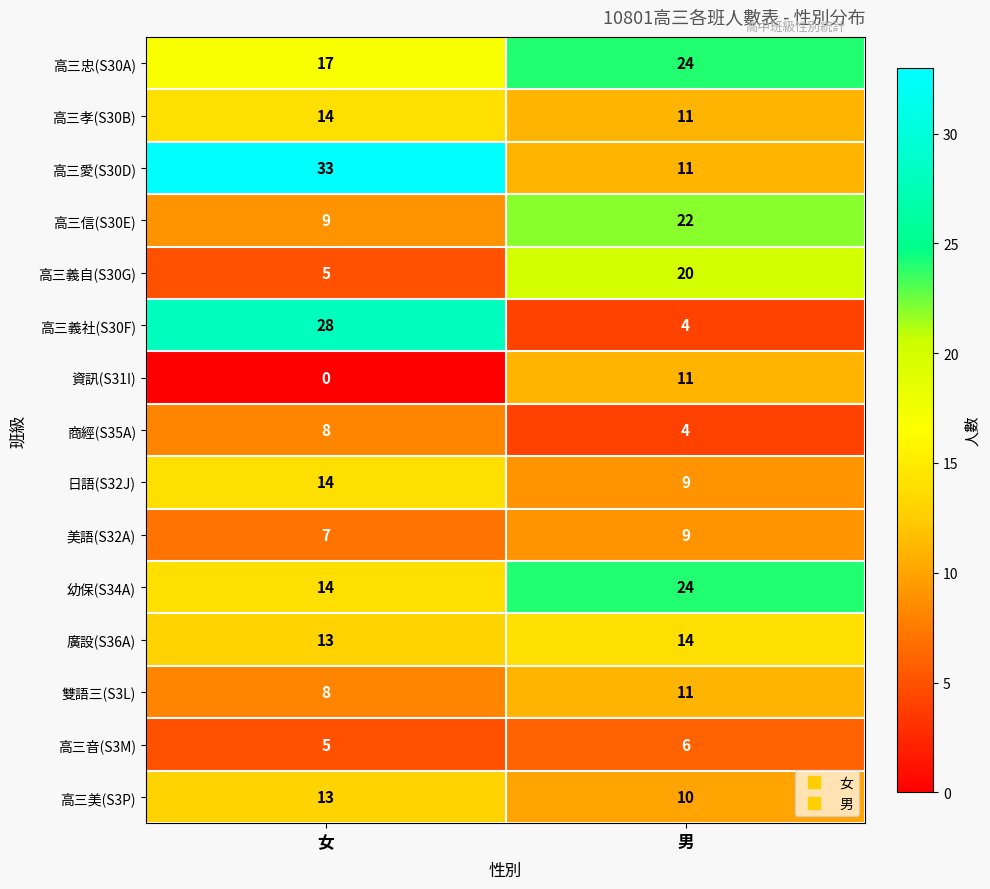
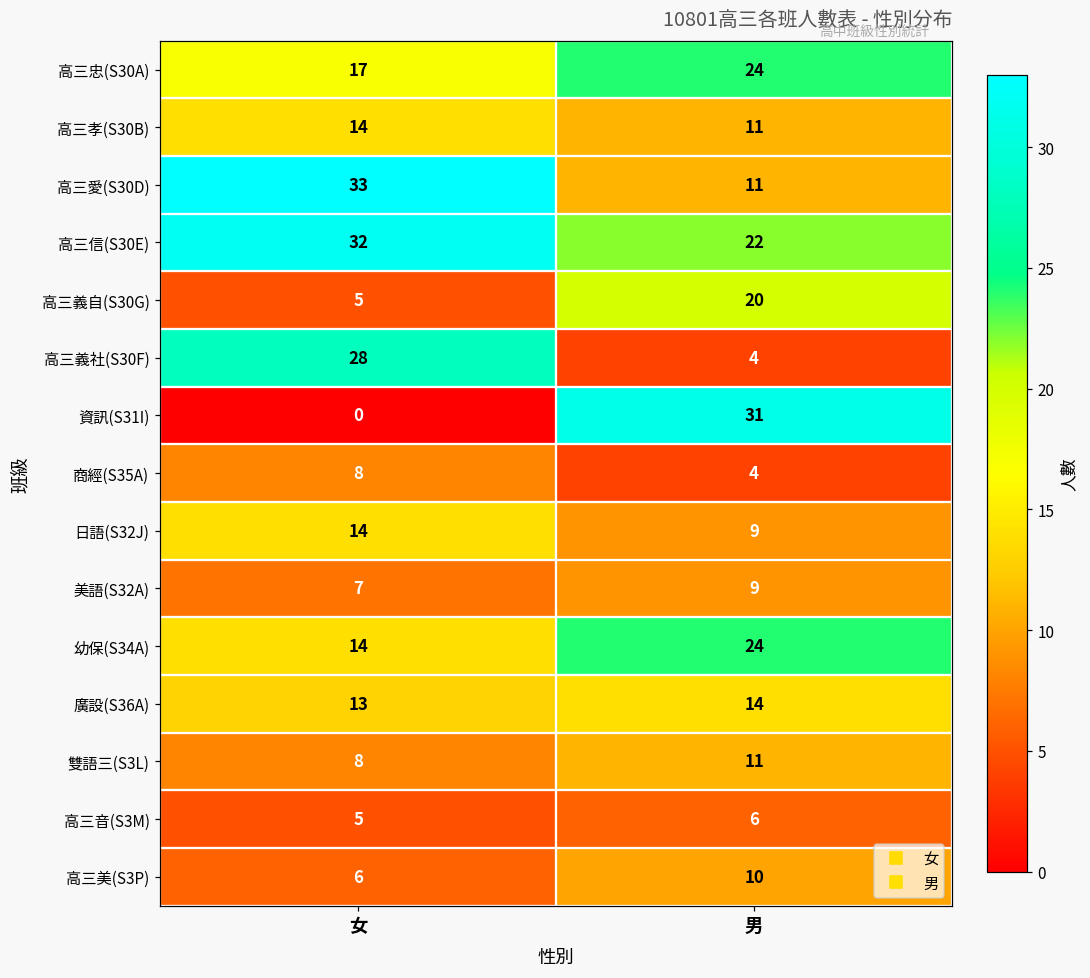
  {
    "高三忠(S30A)": {
      "女": 17,
      "男": 24
    },
    "高三孝(S30B)": {
      "女": 14,
      "男": 11
    },
    "高三愛(S30D)": {
      "女": 33,
      "男": 11
    },
    "高三信(S30E)": {
-     "女": 9,
+     "女": 32,
      "男": 22
    },
    "高三義自(S30G)": {
      "女": 5,
      "男": 20
    },
    "高三義社(S30F)": {
      "女": 28,
      "男": 4
    },
    "資訊(S31I)": {
      "女": 0,
-     "男": 11
+     "男": 31
    },
    "商經(S35A)": {
      "女": 8,
      "男": 4
    },
    "日語(S32J)": {
      "女": 14,
      "男": 9
    },
    "美語(S32A)": {
      "女": 7,
      "男": 9
    },
    "幼保(S34A)": {
      "女": 14,
      "男": 24
    },
    "廣設(S36A)": {
      "女": 13,
      "男": 14
    },
    "雙語三(S3L)": {
      "女": 8,
      "男": 11
    },
    "高三音(S3M)": {
      "女": 5,
      "男": 6
    },
    "高三美(S3P)": {
-     "女": 13,
+     "女": 6,
      "男": 10
    }
  }
